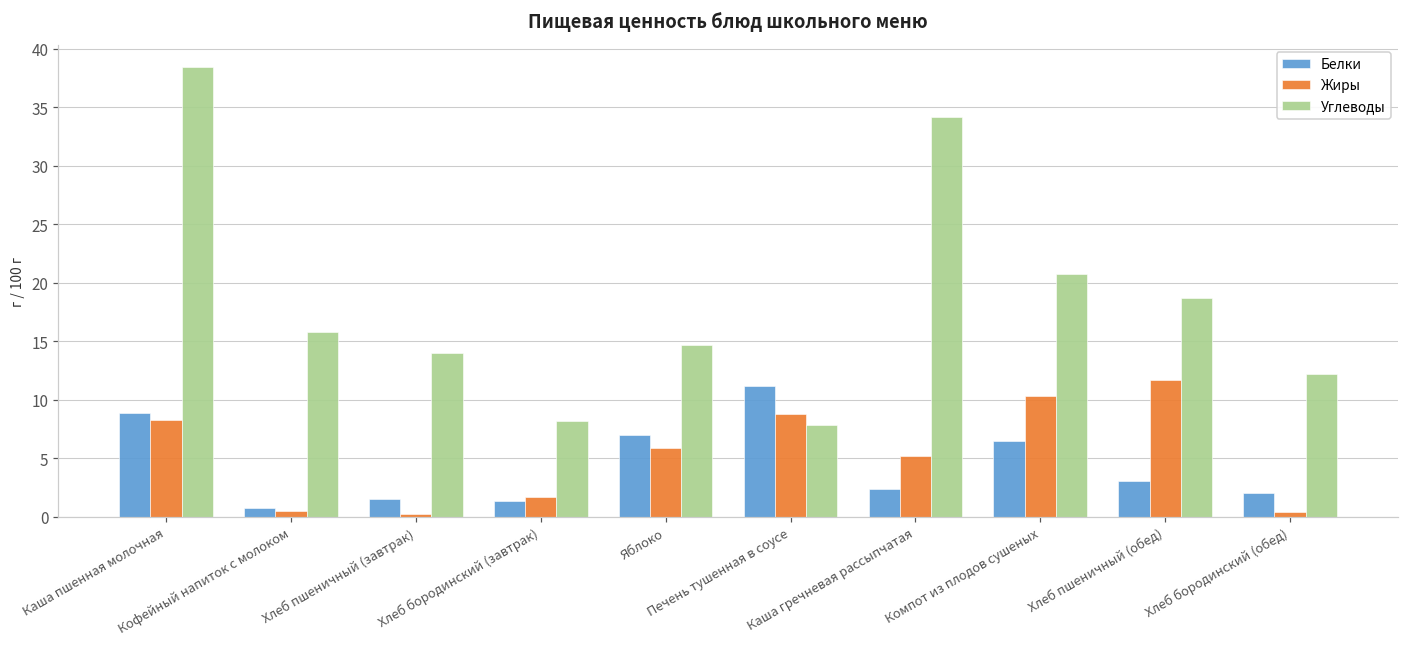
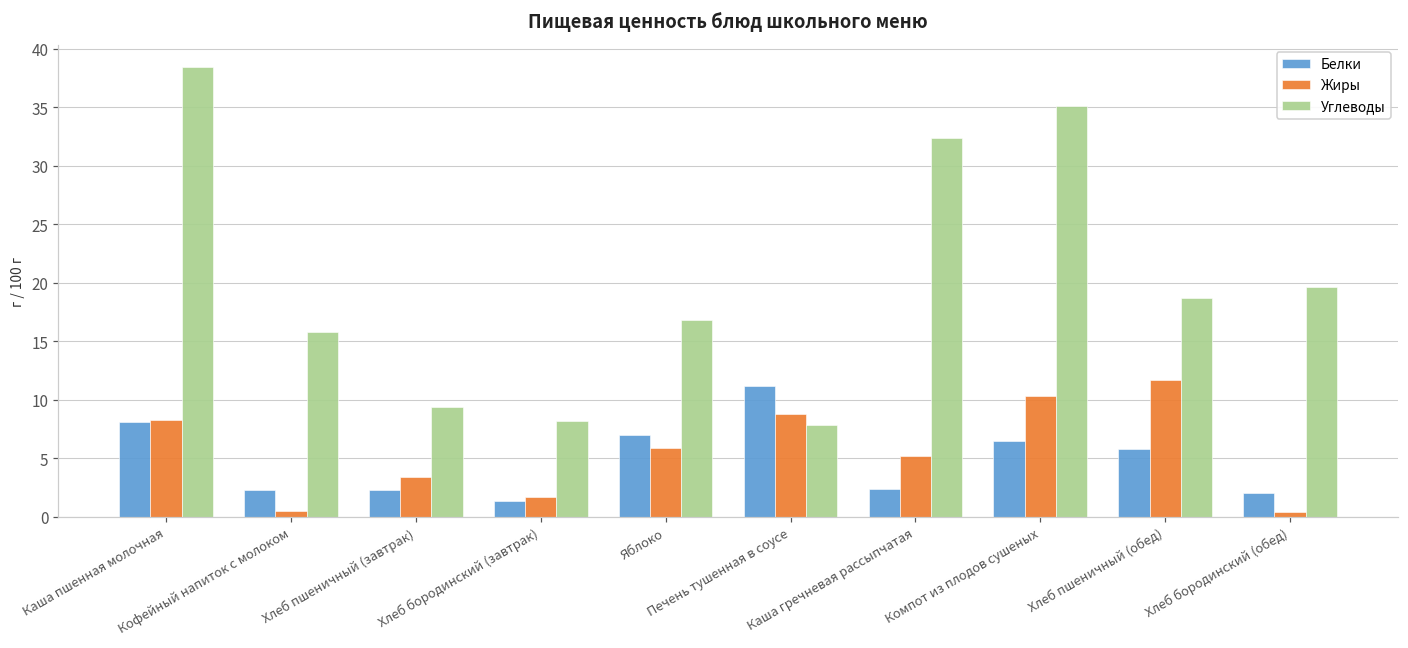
  {
    "Белки": {
-     "Каша пшенная молочная": 8.9,
-     "Кофейный напиток с молоком": 0.8,
-     "Хлеб пшеничный (завтрак)": 1.5,
+     "Каша пшенная молочная": 8.1,
+     "Кофейный напиток с молоком": 2.3,
+     "Хлеб пшеничный (завтрак)": 2.3,
      "Хлеб бородинский (завтрак)": 1.4,
      "Яблоко": 7.0,
      "Печень тушенная в соусе": 11.2,
      "Каша гречневая рассыпчатая": 2.4,
      "Компот из плодов сушеных": 6.5,
-     "Хлеб пшеничный (обед)": 3.0,
+     "Хлеб пшеничный (обед)": 5.8,
      "Хлеб бородинский (обед)": 2.0
    },
    "Жиры": {
      "Каша пшенная молочная": 8.3,
      "Кофейный напиток с молоком": 0.5,
-     "Хлеб пшеничный (завтрак)": 0.3,
+     "Хлеб пшеничный (завтрак)": 3.4,
      "Хлеб бородинский (завтрак)": 1.7,
      "Яблоко": 5.9,
      "Печень тушенная в соусе": 8.8,
      "Каша гречневая рассыпчатая": 5.2,
      "Компот из плодов сушеных": 10.3,
      "Хлеб пшеничный (обед)": 11.7,
      "Хлеб бородинский (обед)": 0.4
    },
    "Углеводы": {
      "Каша пшенная молочная": 38.4,
      "Кофейный напиток с молоком": 15.8,
-     "Хлеб пшеничный (завтрак)": 14.0,
+     "Хлеб пшеничный (завтрак)": 9.4,
      "Хлеб бородинский (завтрак)": 8.1,
-     "Яблоко": 14.7,
+     "Яблоко": 16.8,
      "Печень тушенная в соусе": 7.9,
-     "Каша гречневая рассыпчатая": 34.2,
-     "Компот из плодов сушеных": 20.8,
+     "Каша гречневая рассыпчатая": 32.4,
+     "Компот из плодов сушеных": 35.1,
      "Хлеб пшеничный (обед)": 18.7,
-     "Хлеб бородинский (обед)": 12.2
+     "Хлеб бородинский (обед)": 19.6
    }
  }
